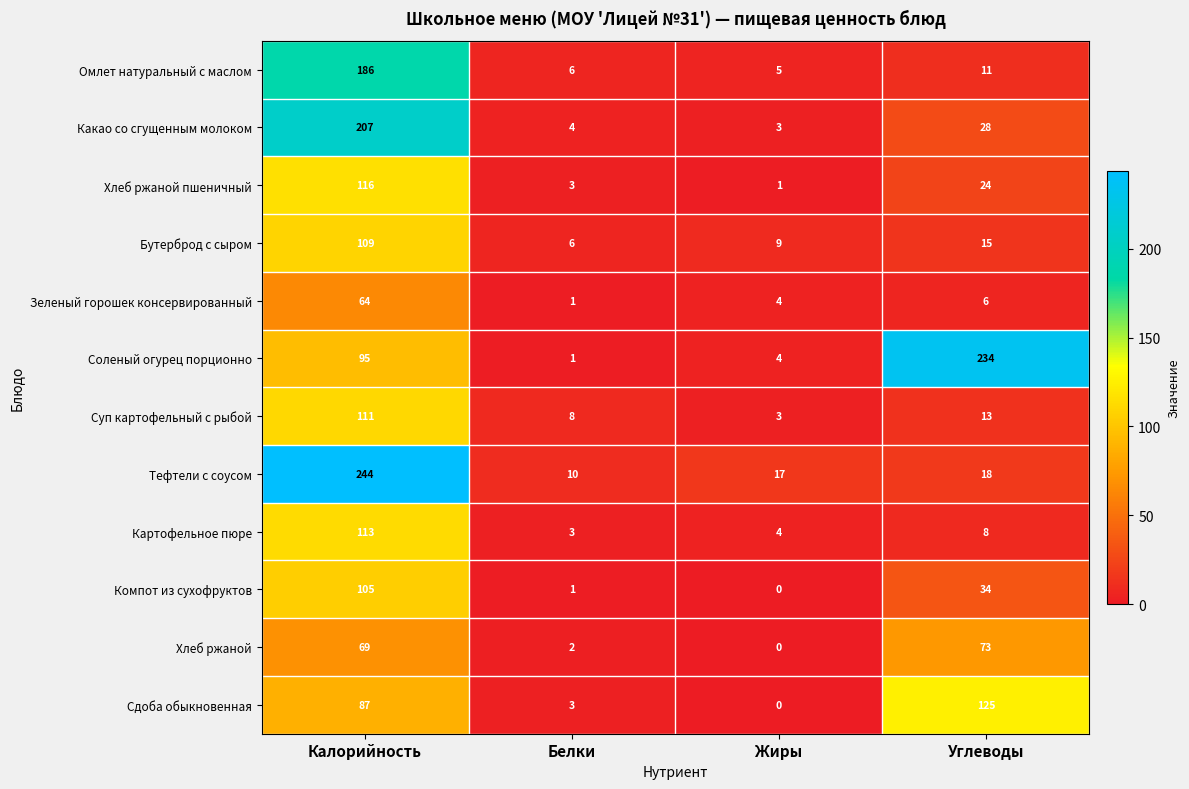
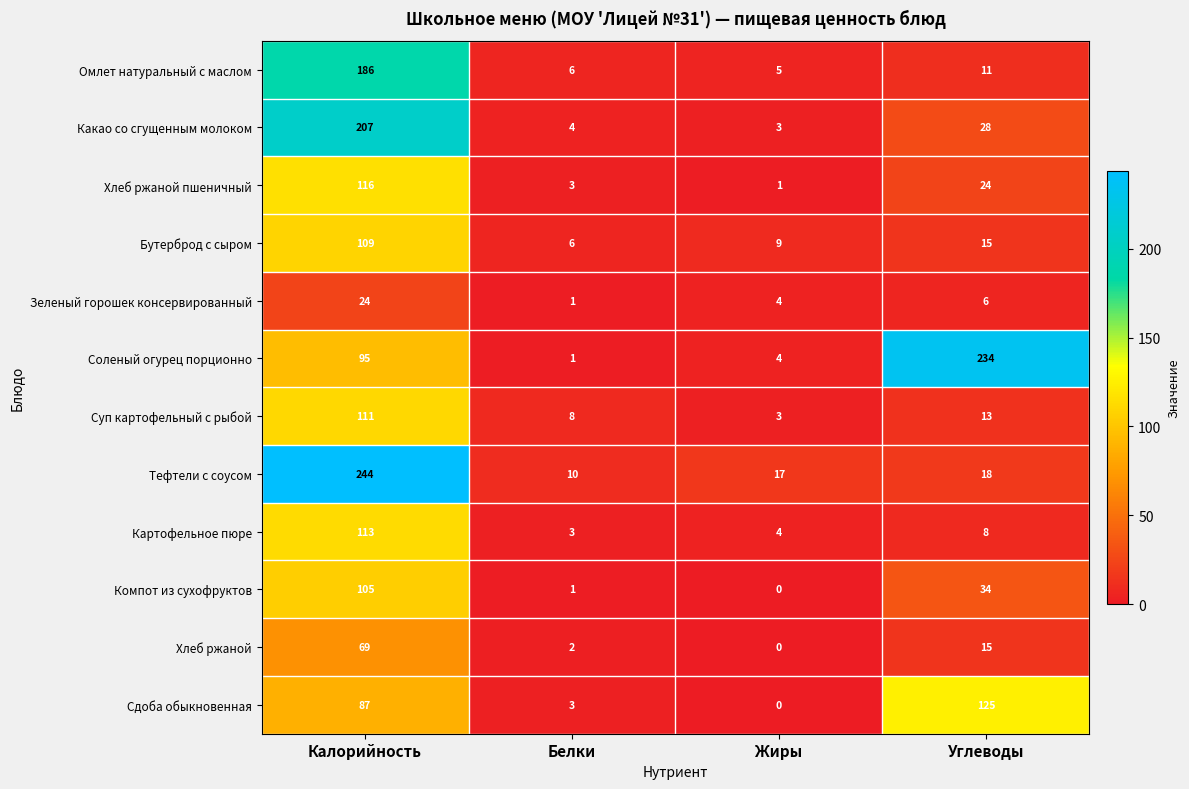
  {
    "Омлет натуральный с маслом": {
      "Калорийность": 186,
      "Белки": 6,
      "Жиры": 5,
      "Углеводы": 11
    },
    "Какао со сгущенным молоком": {
      "Калорийность": 207,
      "Белки": 4,
      "Жиры": 3,
      "Углеводы": 28
    },
    "Хлеб ржаной пшеничный": {
      "Калорийность": 116,
      "Белки": 3,
      "Жиры": 1,
      "Углеводы": 24
    },
    "Бутерброд с сыром": {
      "Калорийность": 109,
      "Белки": 6,
      "Жиры": 9,
      "Углеводы": 15
    },
    "Зеленый горошек консервированный": {
-     "Калорийность": 64,
+     "Калорийность": 24,
      "Белки": 1,
      "Жиры": 4,
      "Углеводы": 6
    },
    "Соленый огурец порционно": {
      "Калорийность": 95,
      "Белки": 1,
      "Жиры": 4,
      "Углеводы": 234
    },
    "Суп картофельный с рыбой": {
      "Калорийность": 111,
      "Белки": 8,
      "Жиры": 3,
      "Углеводы": 13
    },
    "Тефтели с соусом": {
      "Калорийность": 244,
      "Белки": 10,
      "Жиры": 17,
      "Углеводы": 18
    },
    "Картофельное пюре": {
      "Калорийность": 113,
      "Белки": 3,
      "Жиры": 4,
      "Углеводы": 8
    },
    "Компот из сухофруктов": {
      "Калорийность": 105,
      "Белки": 1,
      "Жиры": 0,
      "Углеводы": 34
    },
    "Хлеб ржаной": {
      "Калорийность": 69,
      "Белки": 2,
      "Жиры": 0,
-     "Углеводы": 73
+     "Углеводы": 15
    },
    "Сдоба обыкновенная": {
      "Калорийность": 87,
      "Белки": 3,
      "Жиры": 0,
      "Углеводы": 125
    }
  }
